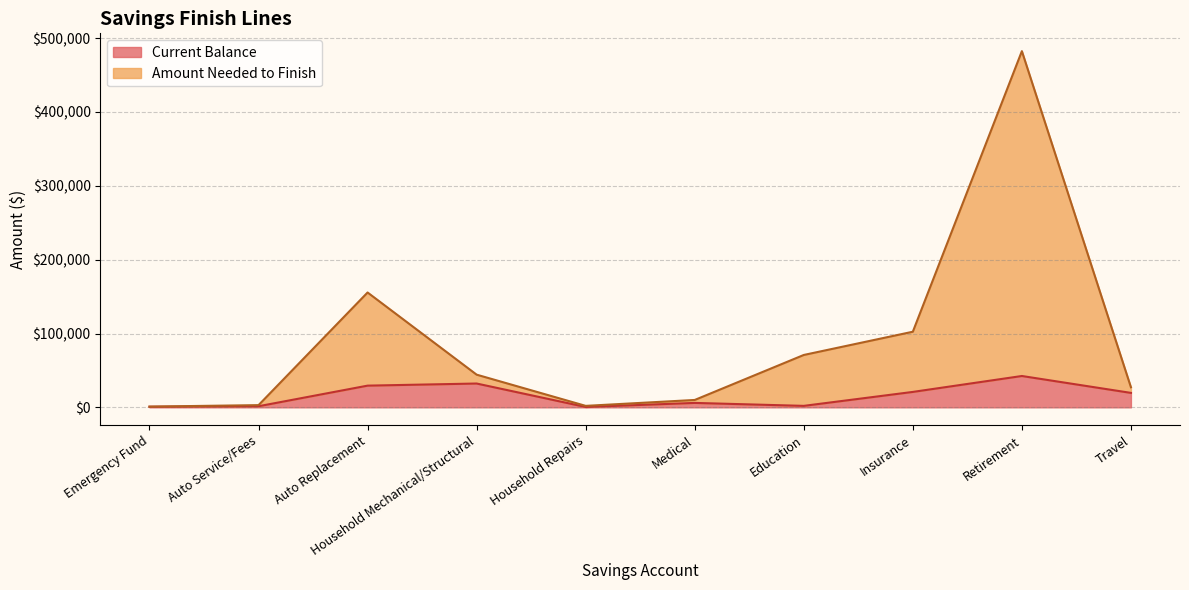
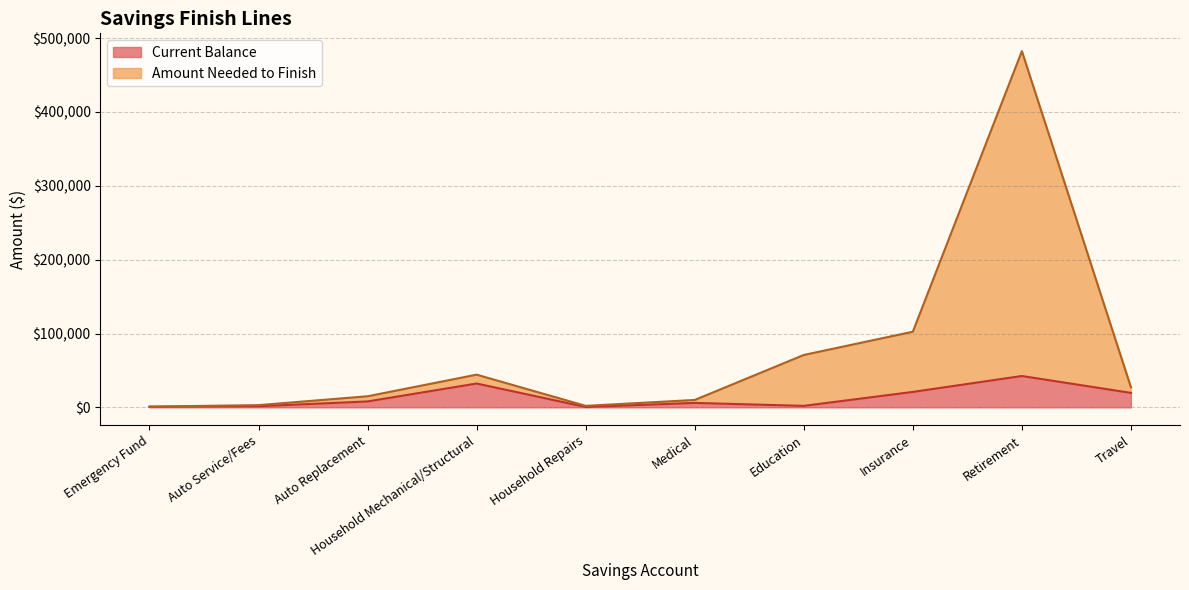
  {
    "Current Balance": {
-     "Auto Replacement": "$30,000",
+     "Auto Replacement": "$10,000",
      "Household Mechanical/Structural": "$30,000",
      "Medical": "$10,000",
      "Education": "$0",
      "Insurance": "$20,000",
      "Retirement": "$40,000",
      "Travel": "$20,000"
    },
    "Amount Needed to Finish": {
-     "Auto Replacement": "$130,000",
+     "Auto Replacement": "$10,000",
      "Household Mechanical/Structural": "$10,000",
      "Medical": "$0",
      "Education": "$70,000",
      "Insurance": "$80,000",
      "Retirement": "$440,000",
      "Travel": "$10,000"
    }
  }
